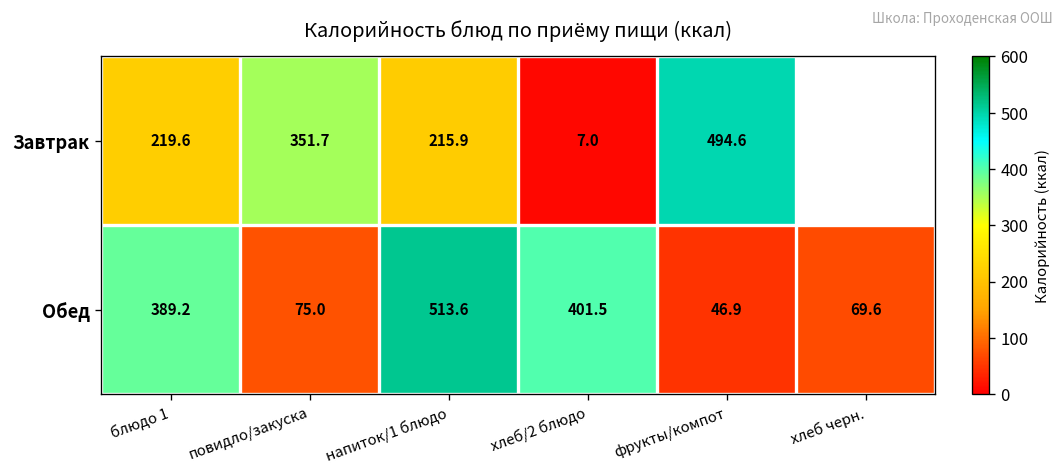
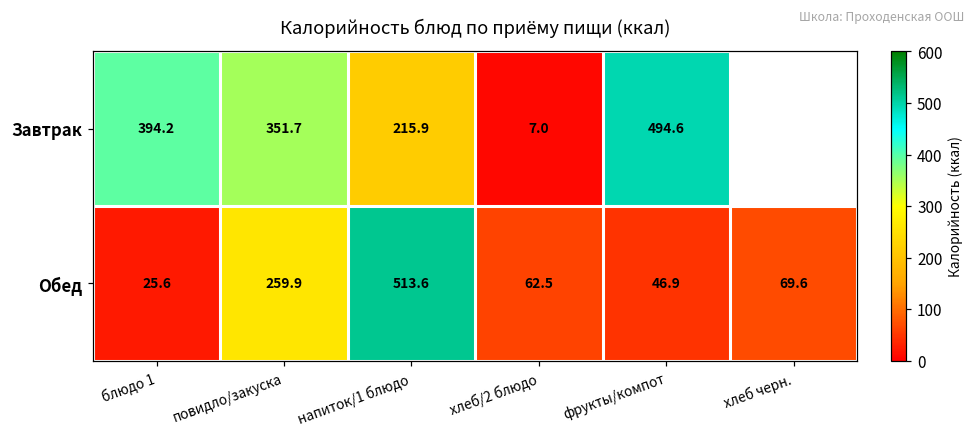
  {
    "Завтрак": {
-     "блюдо 1": 219.6,
+     "блюдо 1": 394.2,
      "повидло/закуска": 351.7,
      "напиток/1 блюдо": 215.9,
      "хлеб/2 блюдо": 7.0,
      "фрукты/компот": 494.6
    },
    "Обед": {
-     "блюдо 1": 389.2,
-     "повидло/закуска": 75.0,
+     "блюдо 1": 25.6,
+     "повидло/закуска": 259.9,
      "напиток/1 блюдо": 513.6,
-     "хлеб/2 блюдо": 401.5,
+     "хлеб/2 блюдо": 62.5,
      "фрукты/компот": 46.9,
      "хлеб черн.": 69.6
    }
  }
